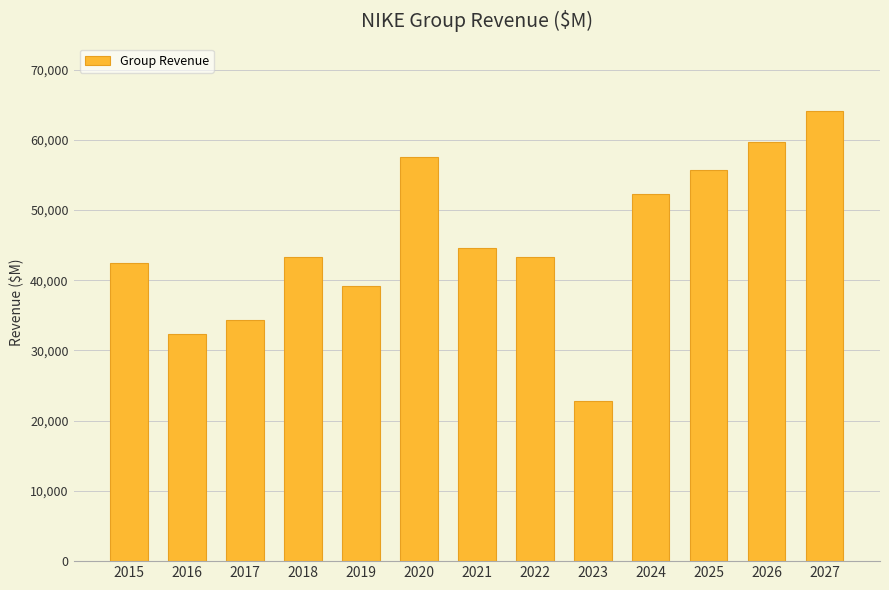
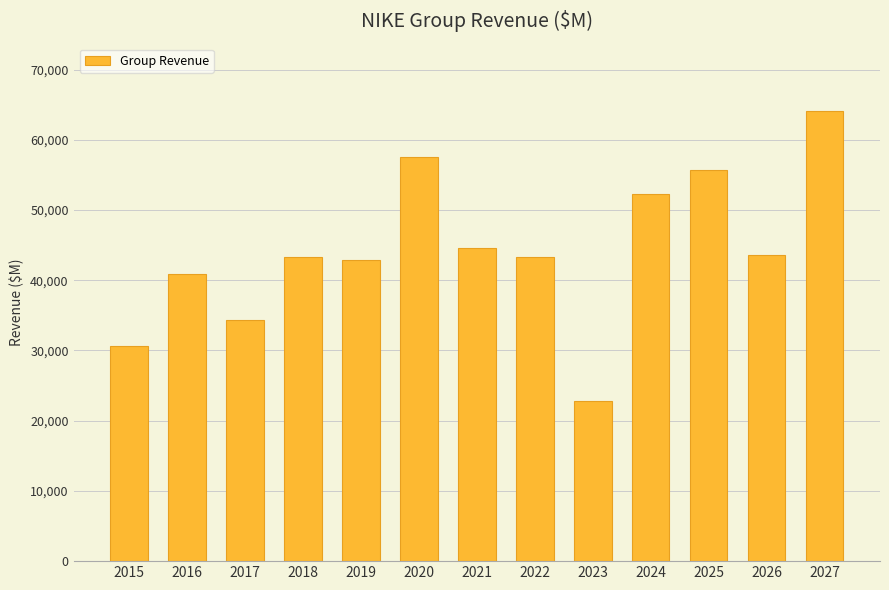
  {
-   "2015": "43,000",
-   "2016": "32,000",
+   "2015": "31,000",
+   "2016": "41,000",
    "2017": "34,000",
    "2018": "43,000",
-   "2019": "39,000",
+   "2019": "43,000",
    "2020": "58,000",
    "2021": "45,000",
    "2022": "43,000",
    "2023": "23,000",
    "2024": "52,000",
    "2025": "56,000",
-   "2026": "60,000",
+   "2026": "44,000",
    "2027": "64,000"
  }
